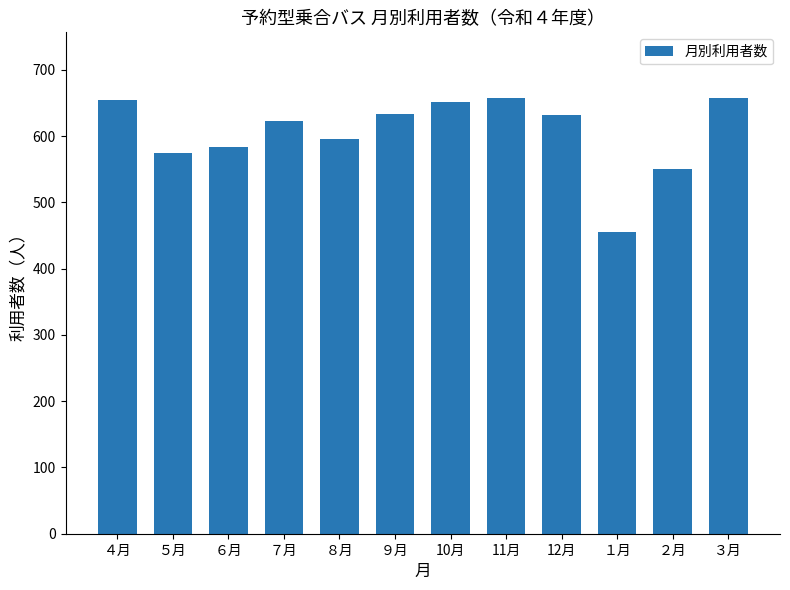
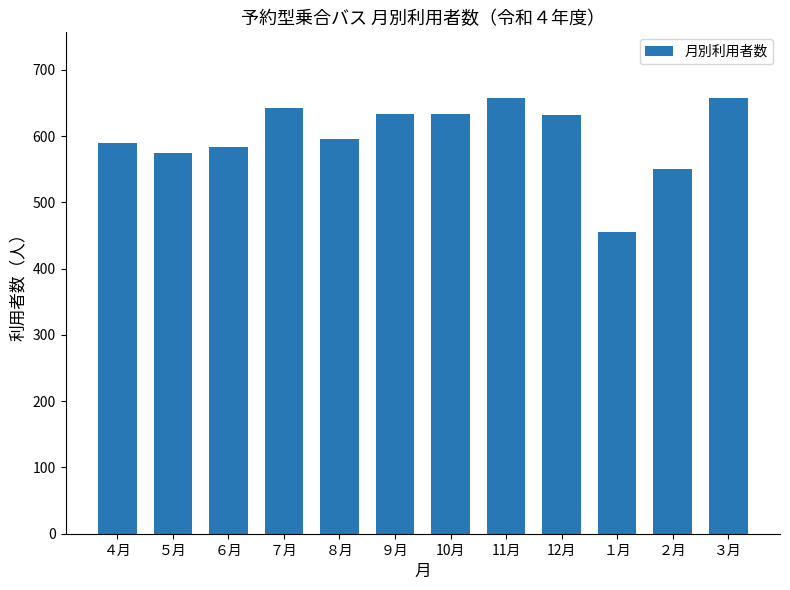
  {
-   "４月": 650,
+   "４月": 590,
    "５月": 570,
    "６月": 580,
-   "７月": 620,
+   "７月": 640,
    "８月": 600,
    "９月": 630,
-   "10月": 650,
+   "10月": 630,
    "11月": 660,
    "12月": 630,
    "１月": 460,
    "２月": 550,
    "３月": 660
  }
